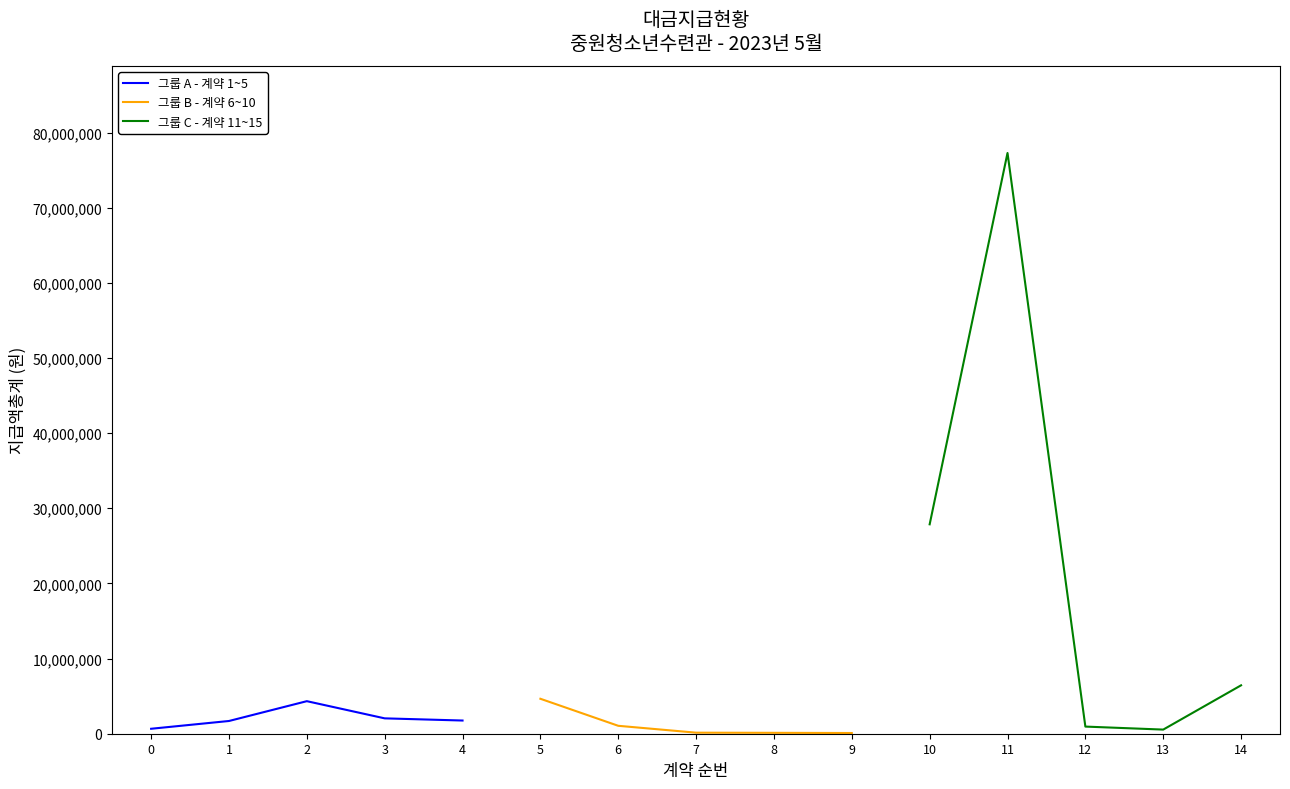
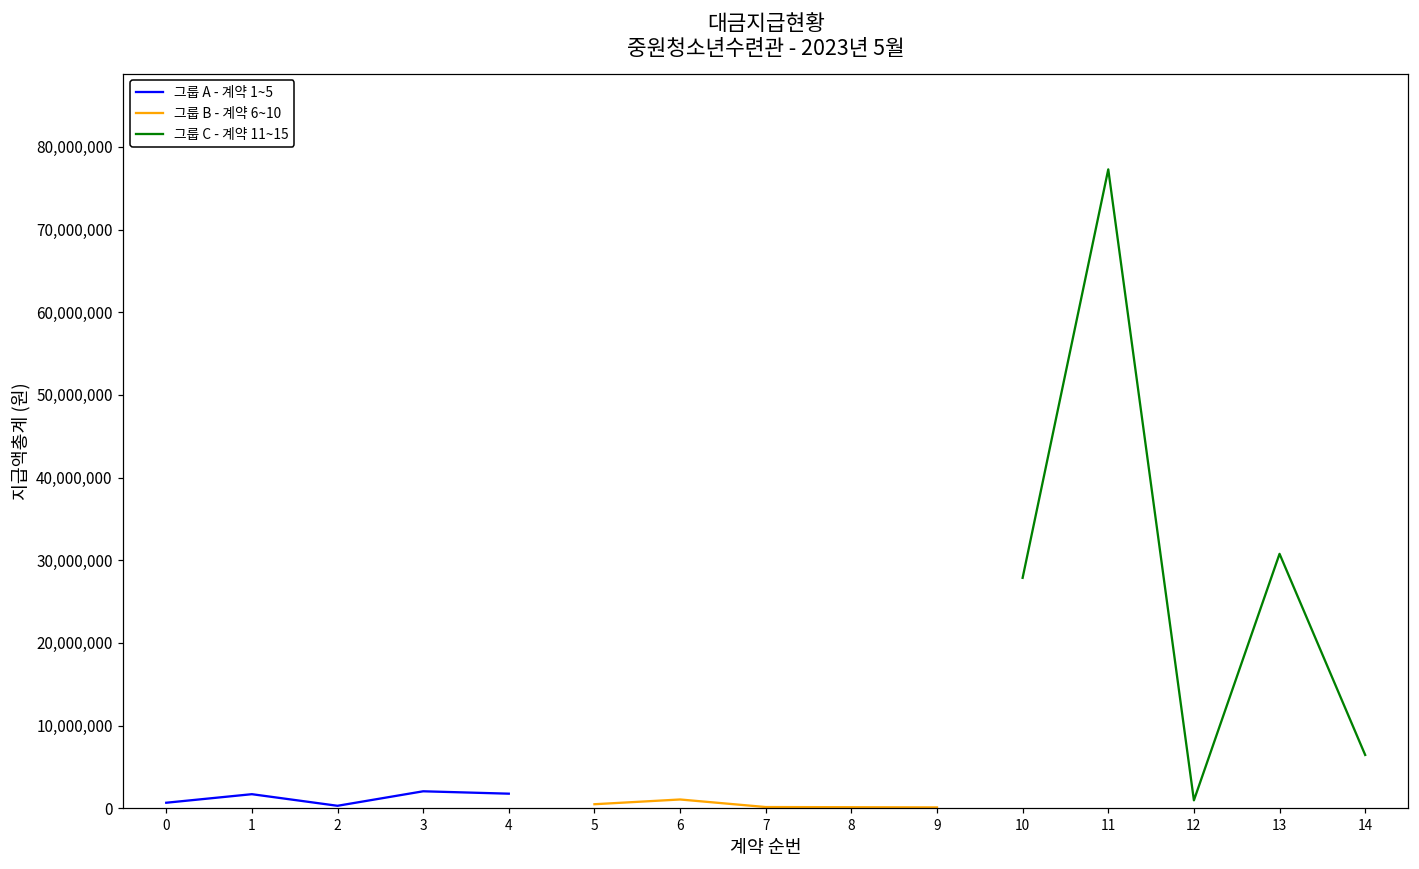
  {
    "그룹 A - 계약 1~5": {
      "0": "1,000,000",
      "1": "2,000,000",
-     "2": "4,000,000",
+     "2": "0",
      "3": "2,000,000",
      "4": "2,000,000"
    },
    "그룹 B - 계약 6~10": {
-     "5": "5,000,000",
+     "5": "0",
      "6": "1,000,000",
      "7": "0",
      "8": "0",
      "9": "0"
    },
    "그룹 C - 계약 11~15": {
      "10": "28,000,000",
      "11": "77,000,000",
      "12": "1,000,000",
-     "13": "1,000,000",
+     "13": "31,000,000",
      "14": "6,000,000"
    }
  }
